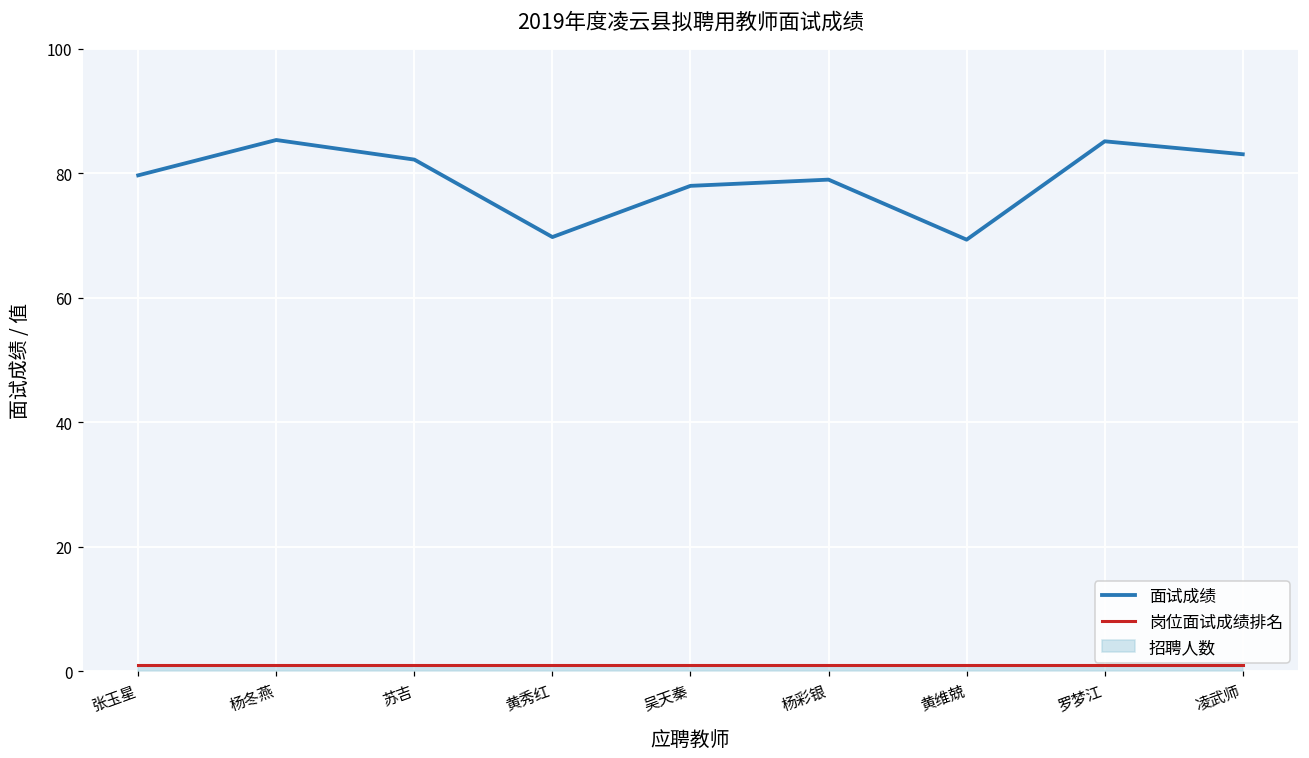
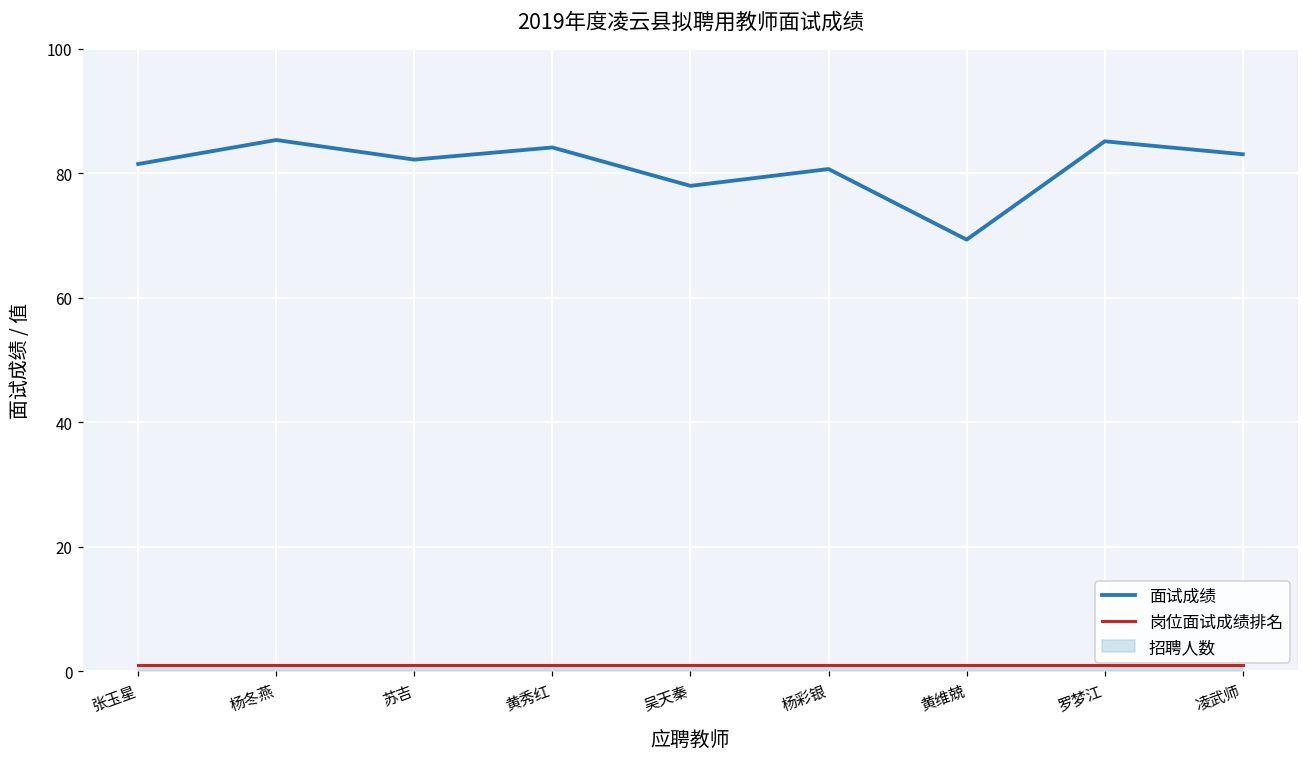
  {
    "面试成绩": {
-     "张玉星": 80,
+     "张玉星": 82,
      "杨冬燕": 85,
      "苏吉": 82,
-     "黄秀红": 70,
+     "黄秀红": 84,
      "吴天秦": 78,
-     "杨彩银": 79,
+     "杨彩银": 81,
      "黄维兢": 69,
      "罗梦江": 85,
      "凌武师": 83
    },
    "招聘人数": {
      "张玉星": 1,
      "杨冬燕": 1,
      "苏吉": 1,
      "黄秀红": 1,
      "吴天秦": 1,
      "杨彩银": 1,
      "黄维兢": 1,
      "罗梦江": 1,
      "凌武师": 1
    }
  }
